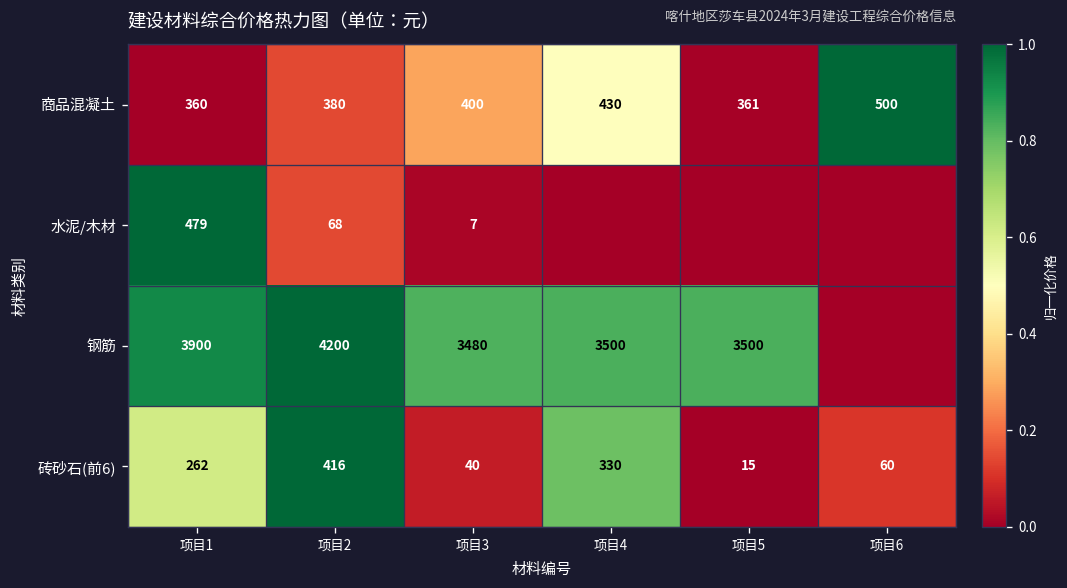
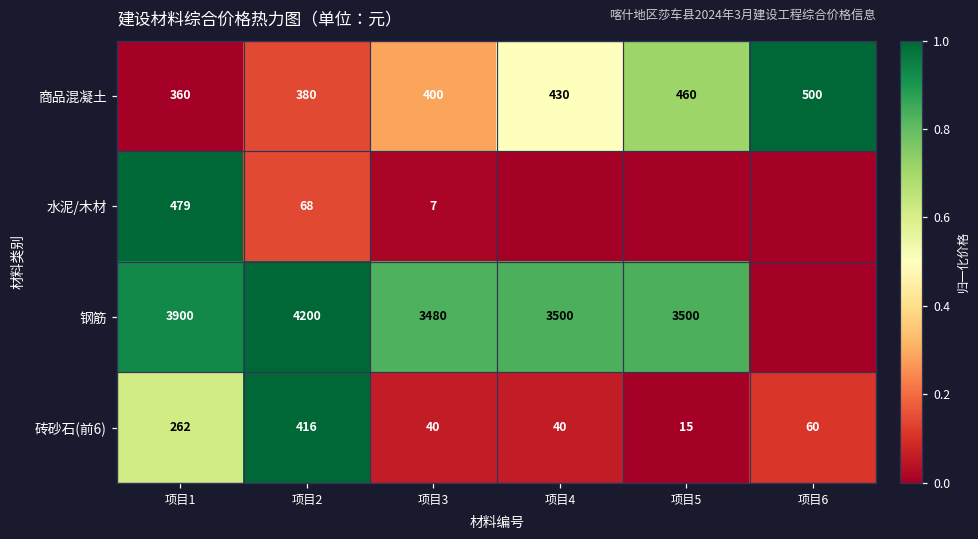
  {
    "商品混凝土": {
      "项目1": 360,
      "项目2": 380,
      "项目3": 400,
      "项目4": 430,
-     "项目5": 361,
+     "项目5": 460,
      "项目6": 500
    },
    "水泥/木材": {
      "项目1": 479,
      "项目2": 68,
      "项目3": 7
    },
    "钢筋": {
      "项目1": 3900,
      "项目2": 4200,
      "项目3": 3480,
      "项目4": 3500,
      "项目5": 3500
    },
    "砖砂石(前6)": {
      "项目1": 262,
      "项目2": 416,
      "项目3": 40,
-     "项目4": 330,
+     "项目4": 40,
      "项目5": 15,
      "项目6": 60
    }
  }
